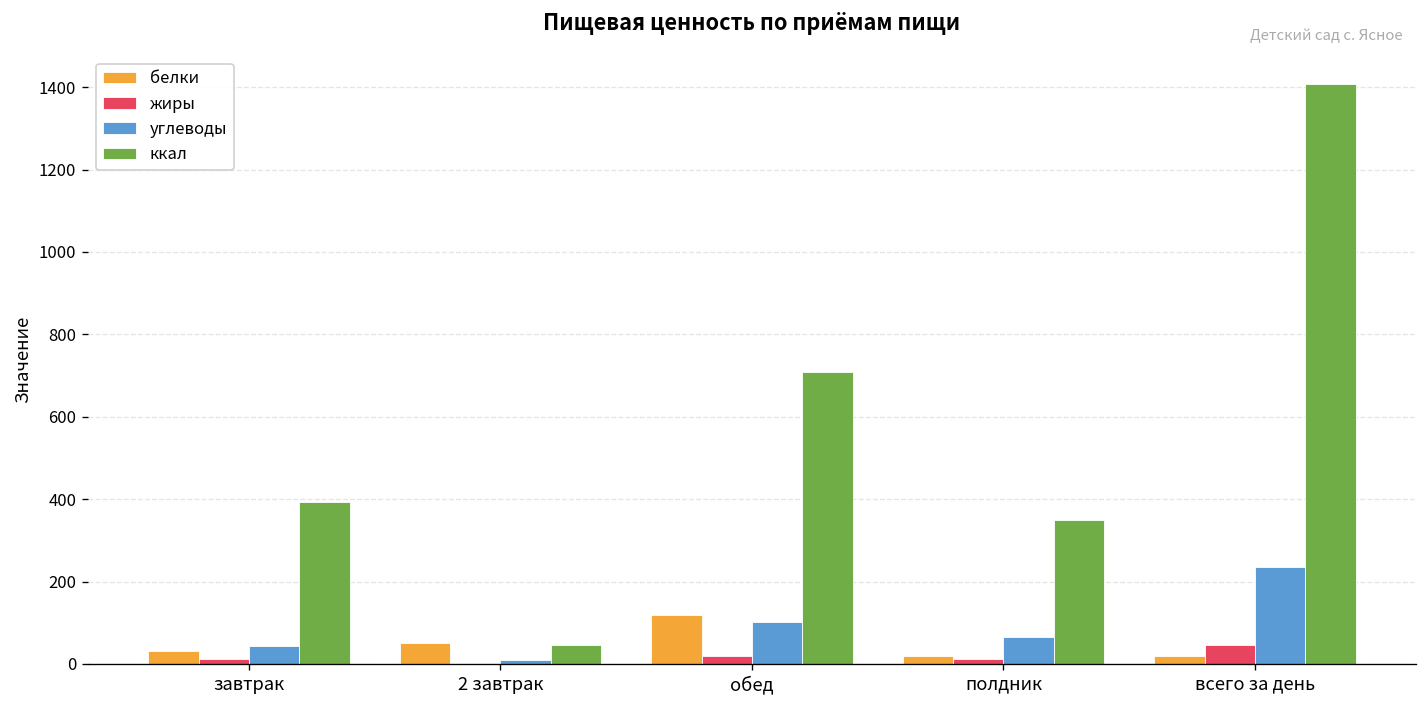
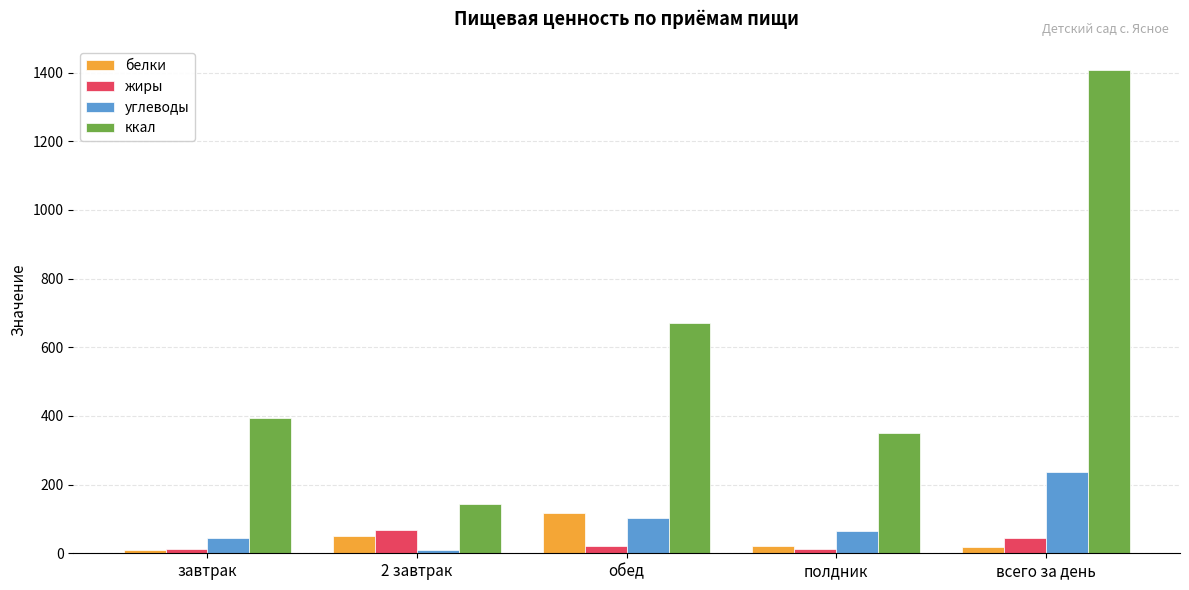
  {
    "белки": {
-     "завтрак": 30,
+     "завтрак": 10,
      "2 завтрак": 50,
      "обед": 120,
      "полдник": 20,
      "всего за день": 20
    },
    "жиры": {
      "завтрак": 10,
-     "2 завтрак": 0,
+     "2 завтрак": 70,
      "обед": 20,
      "полдник": 10,
      "всего за день": 50
    },
    "углеводы": {
      "завтрак": 40,
      "2 завтрак": 10,
      "обед": 100,
      "полдник": 60,
      "всего за день": 240
    },
    "ккал": {
      "завтрак": 390,
-     "2 завтрак": 50,
-     "обед": 710,
+     "2 завтрак": 140,
+     "обед": 670,
      "полдник": 350,
      "всего за день": 1410
    }
  }
